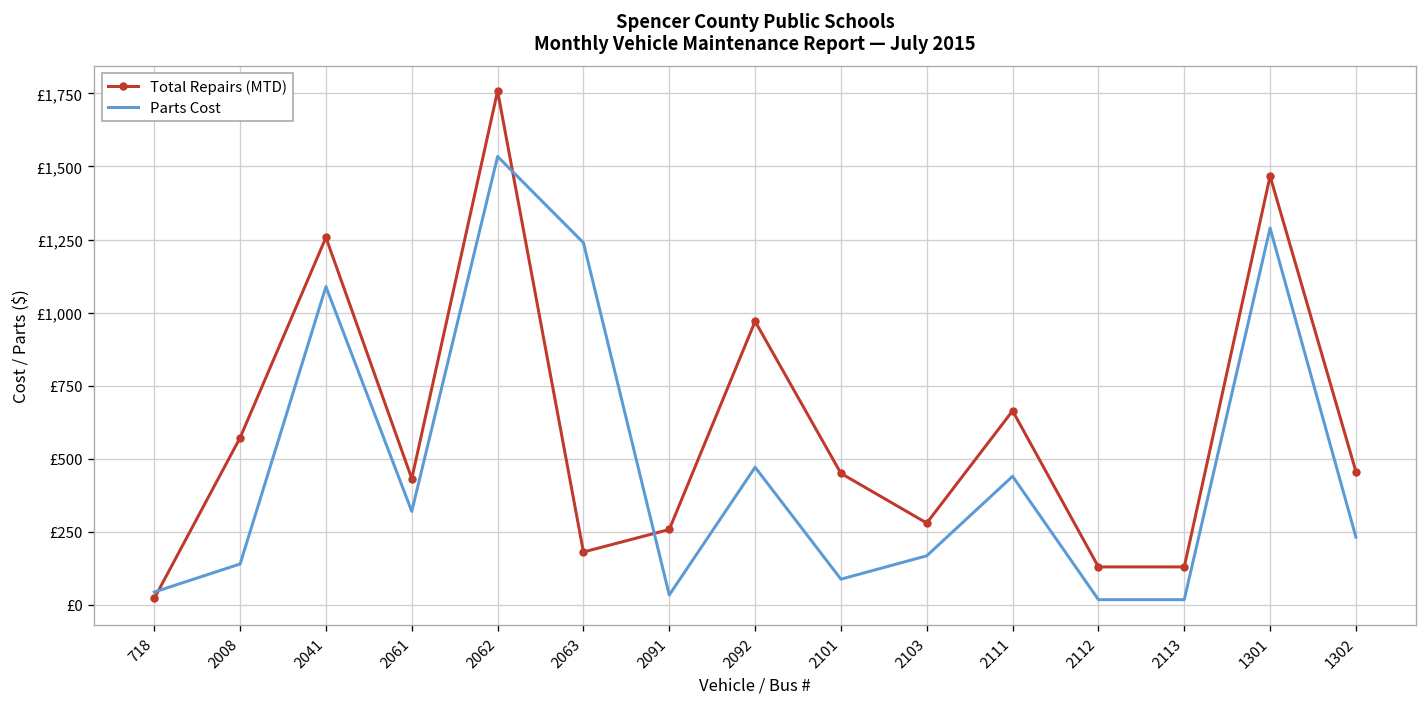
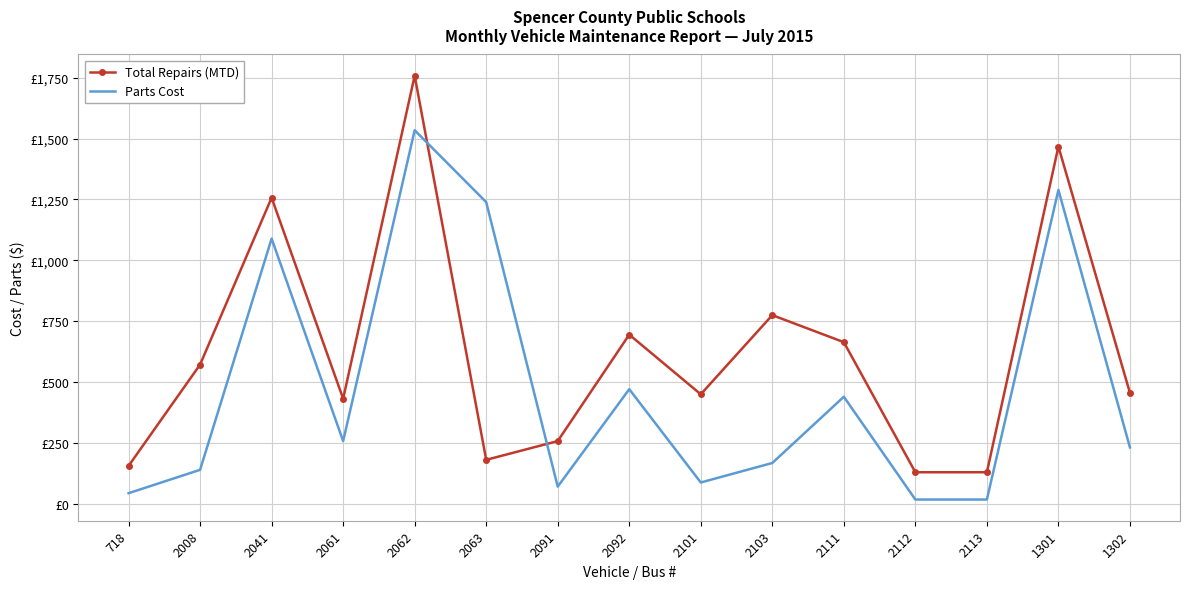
  {
    "Total Repairs (MTD)": {
-     "718": "£20",
+     "718": "£160",
      "2008": "£570",
      "2041": "£1,260",
      "2061": "£430",
      "2062": "£1,760",
      "2063": "£180",
      "2091": "£260",
-     "2092": "£970",
+     "2092": "£700",
      "2101": "£450",
-     "2103": "£280",
+     "2103": "£780",
      "2111": "£660",
      "2112": "£130",
      "2113": "£130",
      "1301": "£1,470",
      "1302": "£460"
    },
    "Parts Cost": {
      "718": "£40",
      "2008": "£140",
      "2041": "£1,090",
-     "2061": "£320",
+     "2061": "£260",
      "2062": "£1,530",
      "2063": "£1,240",
-     "2091": "£30",
+     "2091": "£70",
      "2092": "£470",
      "2101": "£90",
      "2103": "£170",
      "2111": "£440",
      "2112": "£20",
      "2113": "£20",
      "1301": "£1,290",
      "1302": "£230"
    }
  }
